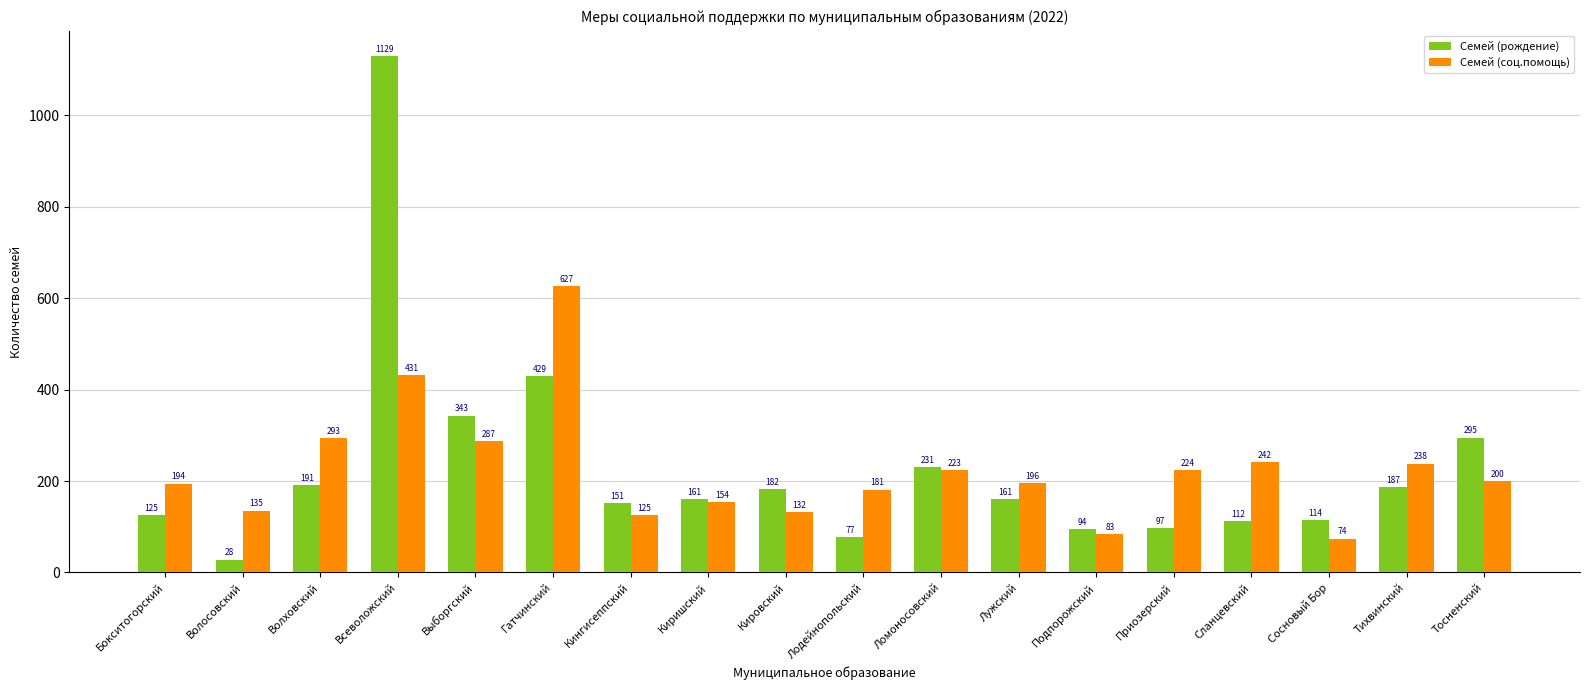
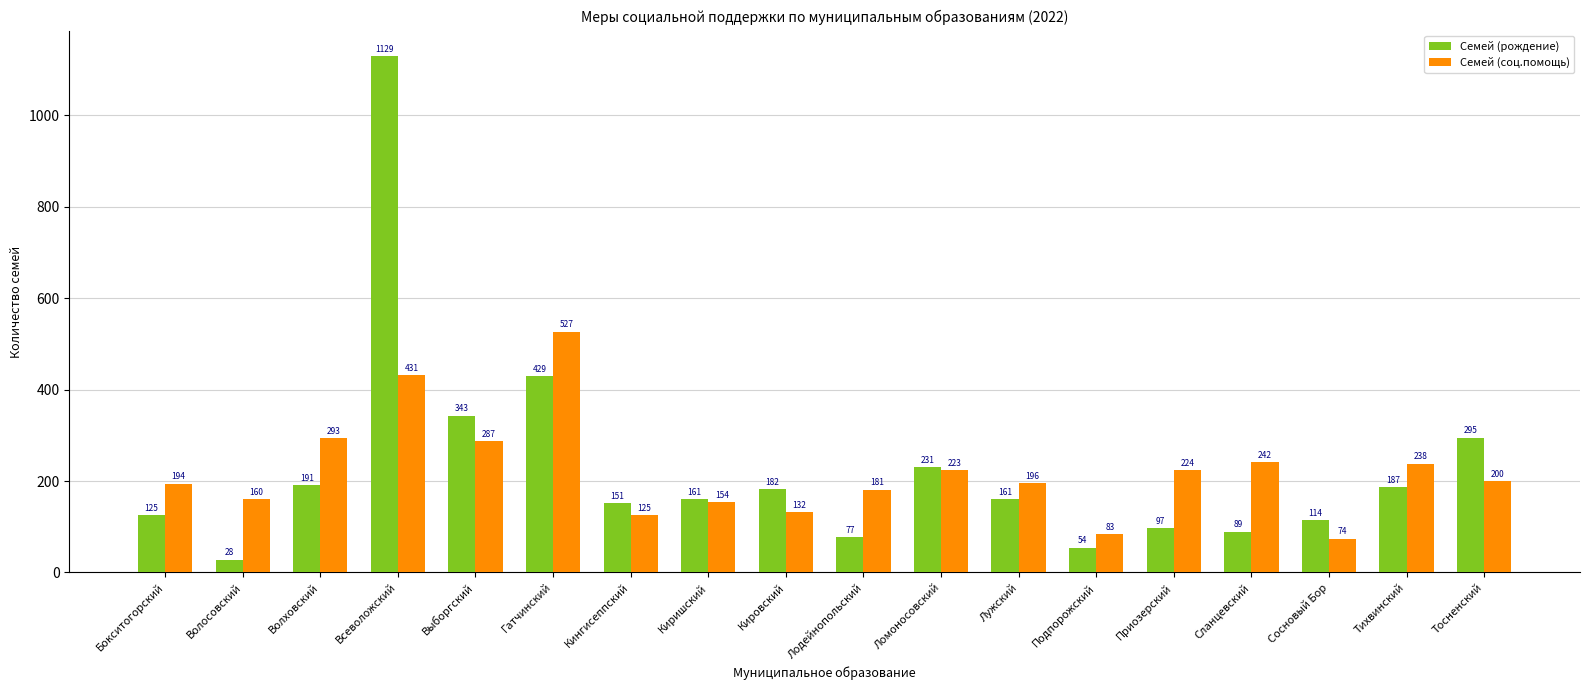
  {
    "Семей (рождение)": {
      "Бокситогорский": 125,
      "Волосовский": 28,
      "Волховский": 191,
      "Всеволожский": 1129,
      "Выборгский": 343,
      "Гатчинский": 429,
      "Кингисеппский": 151,
      "Киришский": 161,
      "Кировский": 182,
      "Лодейнопольский": 77,
      "Ломоносовский": 231,
      "Лужский": 161,
-     "Подпорожский": 94,
+     "Подпорожский": 54,
      "Приозерский": 97,
-     "Сланцевский": 112,
+     "Сланцевский": 89,
      "Сосновый Бор": 114,
      "Тихвинский": 187,
      "Тосненский": 295
    },
    "Семей (соц.помощь)": {
      "Бокситогорский": 194,
-     "Волосовский": 135,
+     "Волосовский": 160,
      "Волховский": 293,
      "Всеволожский": 431,
      "Выборгский": 287,
-     "Гатчинский": 627,
+     "Гатчинский": 527,
      "Кингисеппский": 125,
      "Киришский": 154,
      "Кировский": 132,
      "Лодейнопольский": 181,
      "Ломоносовский": 223,
      "Лужский": 196,
      "Подпорожский": 83,
      "Приозерский": 224,
      "Сланцевский": 242,
      "Сосновый Бор": 74,
      "Тихвинский": 238,
      "Тосненский": 200
    }
  }
